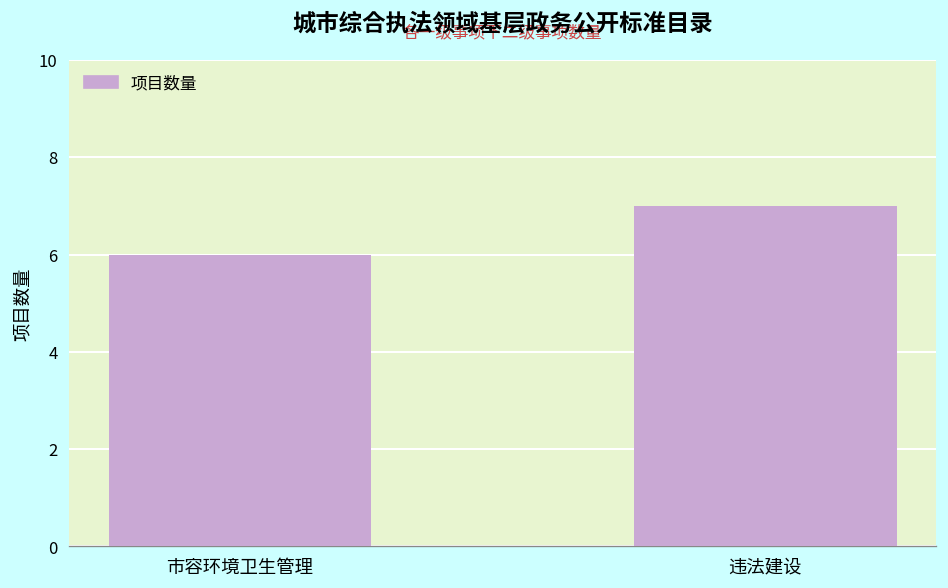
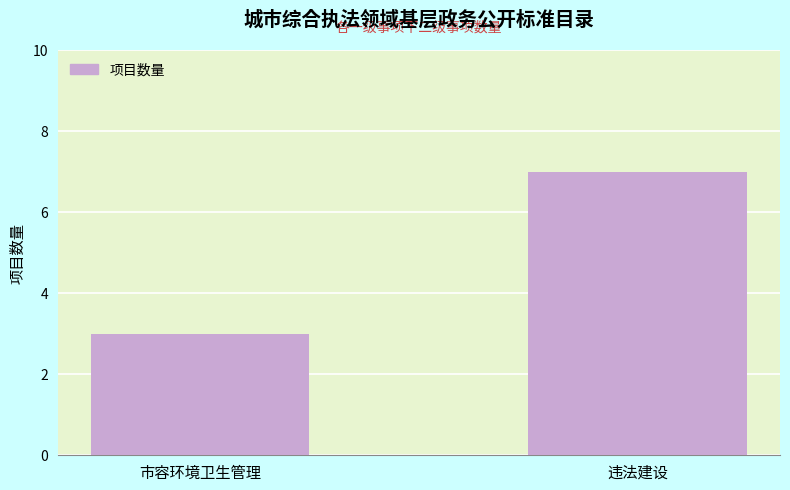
  {
-   "市容环境卫生管理": 6,
+   "市容环境卫生管理": 3,
    "违法建设": 7
  }
